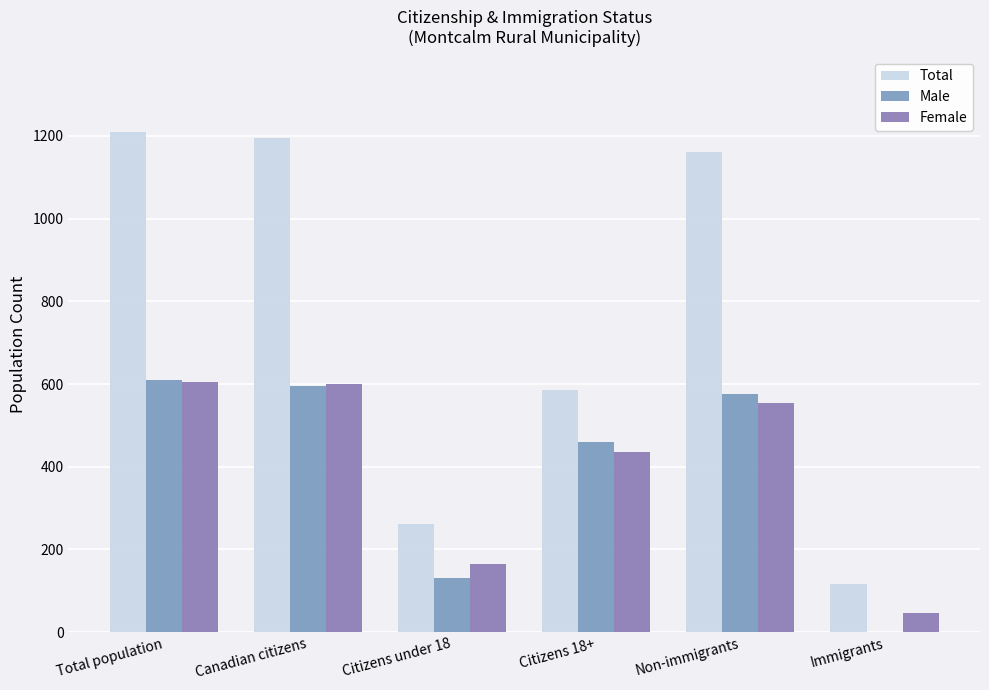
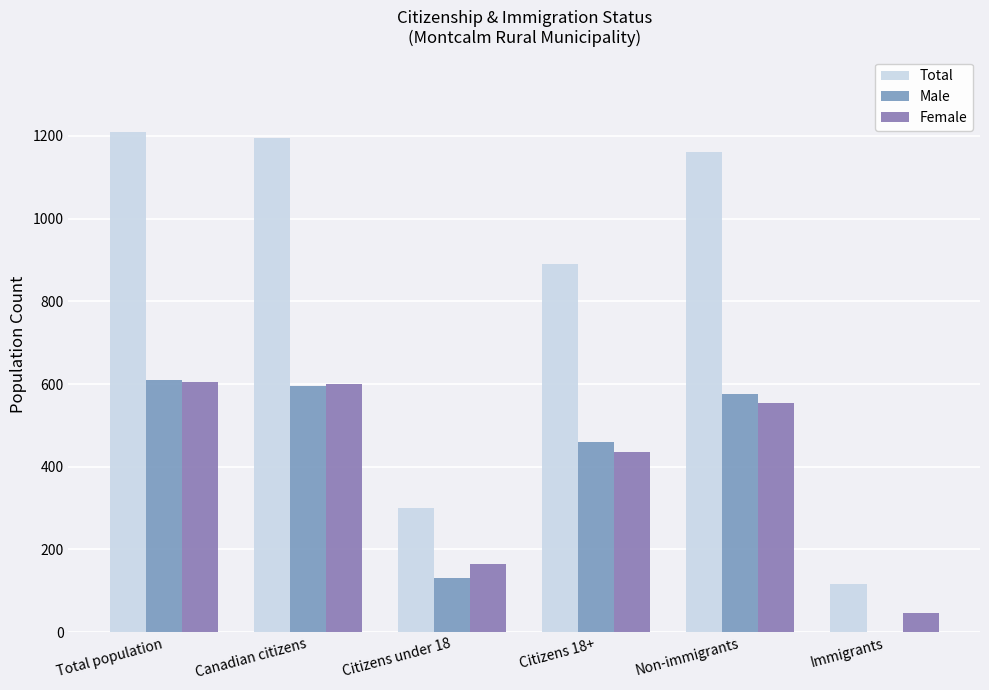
  {
    "Total": {
      "Total population": 1210,
      "Canadian citizens": 1200,
-     "Citizens under 18": 260,
-     "Citizens 18+": 590,
+     "Citizens under 18": 300,
+     "Citizens 18+": 890,
      "Non-immigrants": 1160,
      "Immigrants": 120
    }
  }
